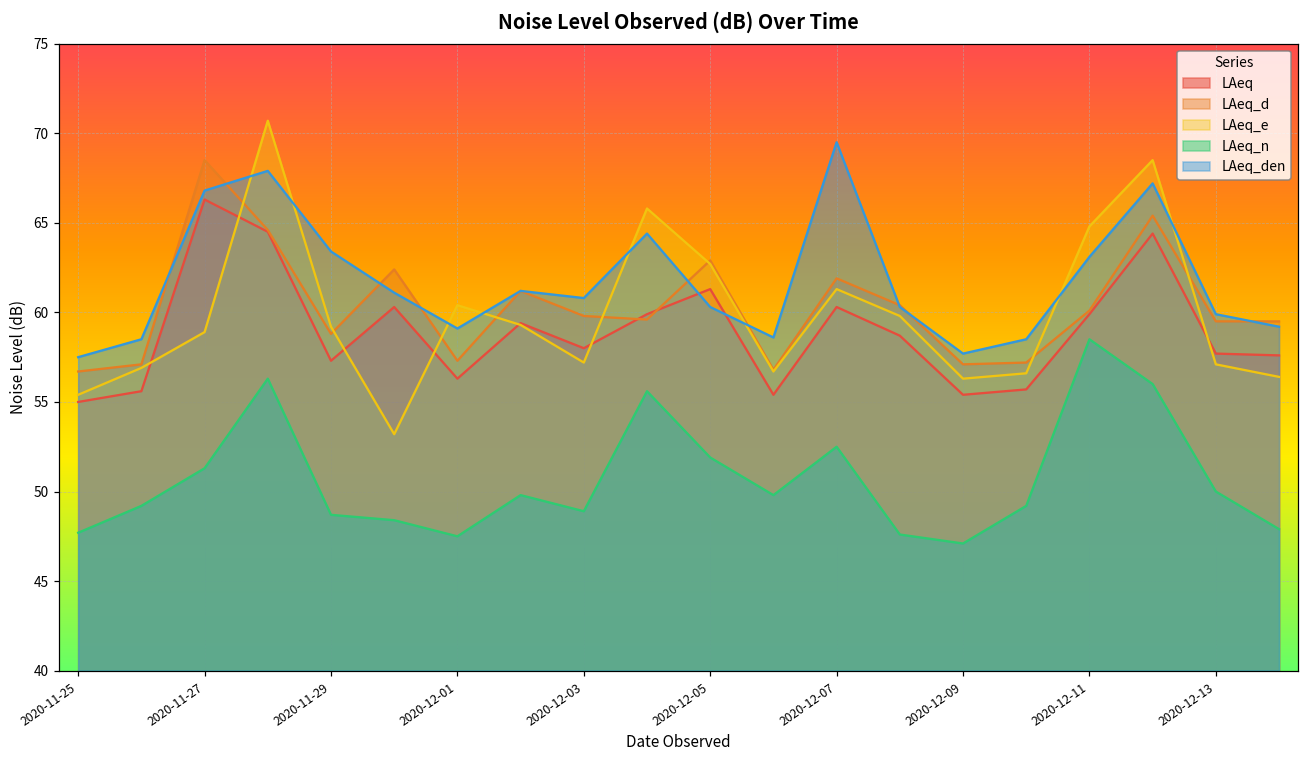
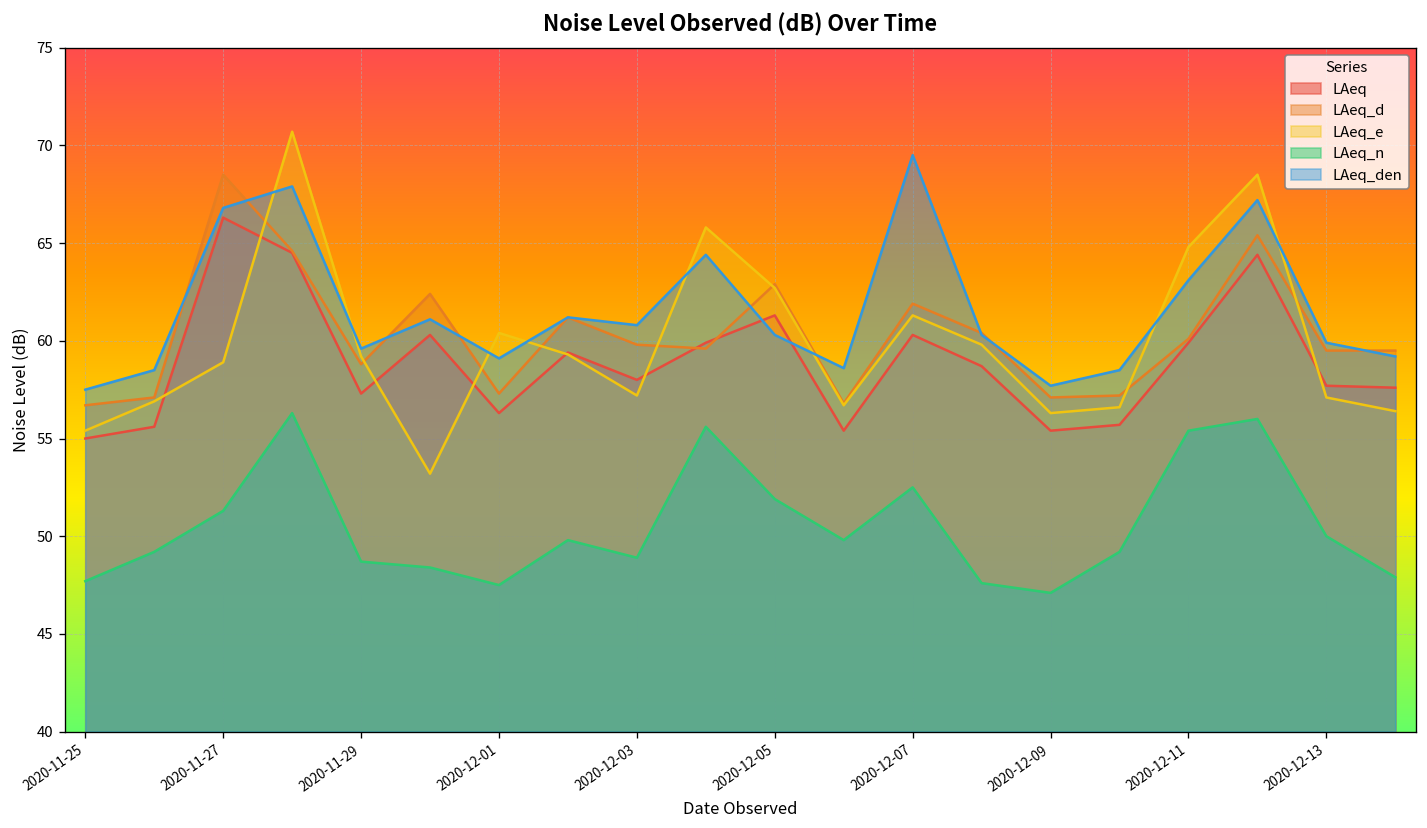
  {
    "LAeq_n": {
      "2020-11-25": 47.7,
      "2020-11-27": 51.3,
      "2020-11-29": 48.7,
      "2020-12-01": 47.5,
      "2020-12-03": 48.9,
      "2020-12-05": 51.9,
      "2020-12-07": 52.5,
      "2020-12-09": 47.1,
-     "2020-12-11": 58.5,
+     "2020-12-11": 55.4,
      "2020-12-13": 50.0
    },
    "LAeq_den": {
      "2020-11-25": 57.5,
      "2020-11-27": 66.8,
-     "2020-11-29": 63.4,
+     "2020-11-29": 59.6,
      "2020-12-01": 59.1,
      "2020-12-03": 60.8,
      "2020-12-05": 60.3,
      "2020-12-07": 69.5,
      "2020-12-09": 57.7,
      "2020-12-11": 63.1,
      "2020-12-13": 59.9
    }
  }
